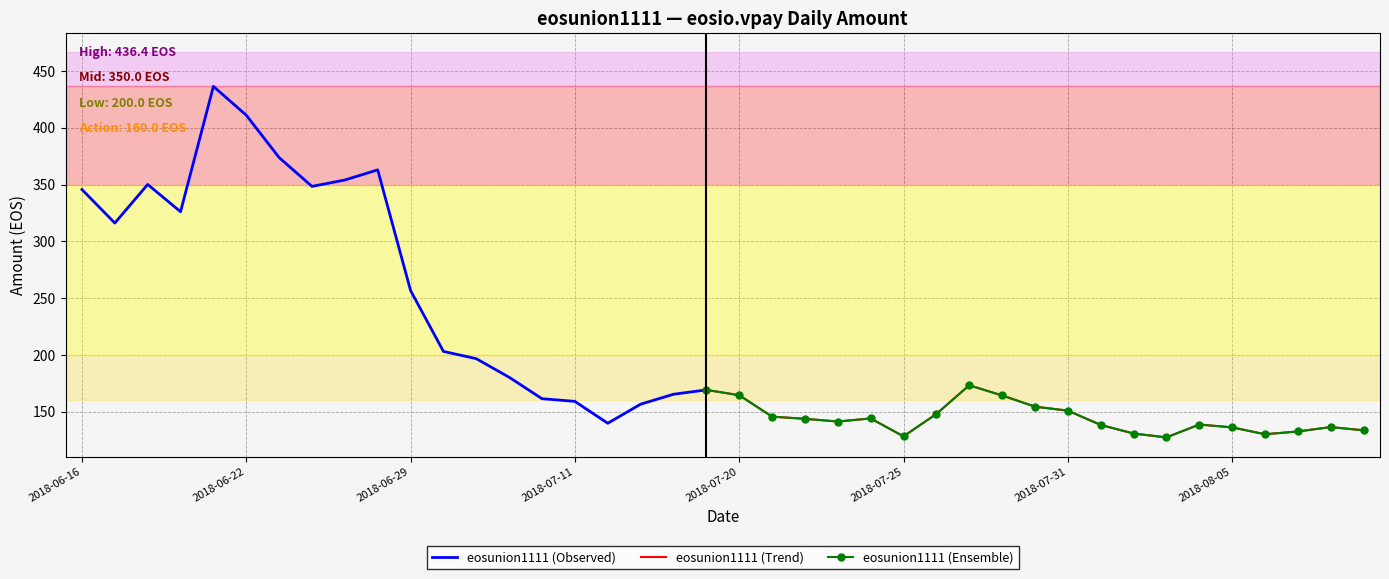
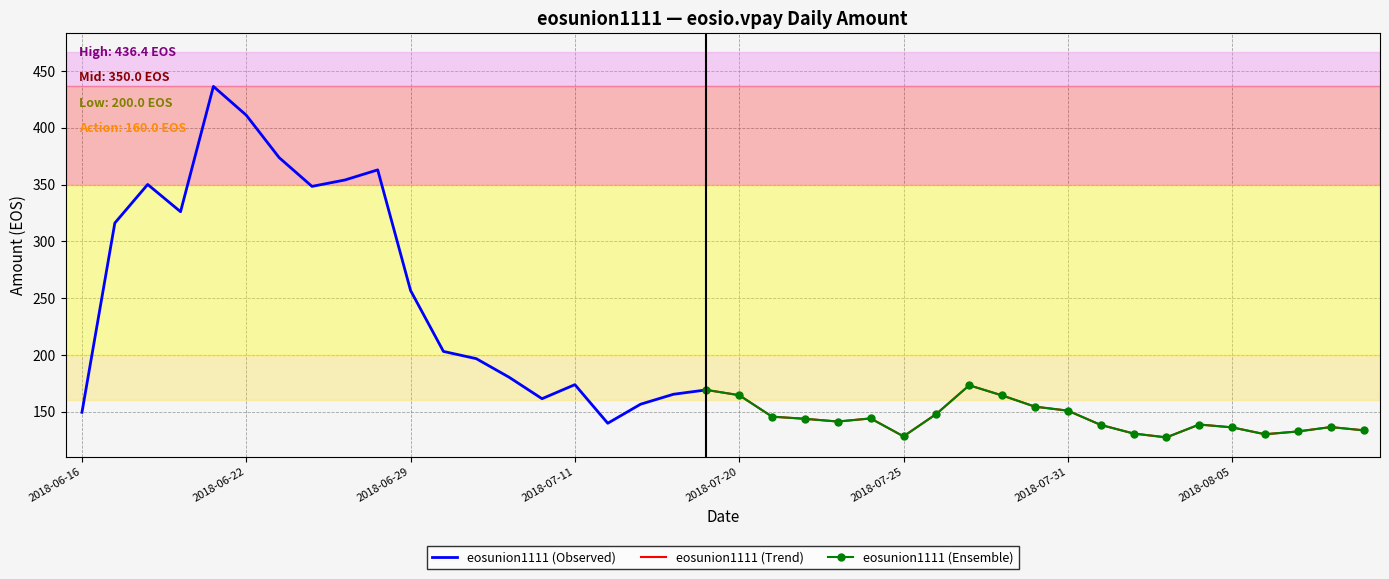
  {
    "eosunion1111 (Observed)": {
-     "2018-06-16": 346,
+     "2018-06-16": 149,
      "2018-06-22": 411,
      "2018-06-29": 257,
-     "2018-07-11": 159
+     "2018-07-11": 174
    },
    "eosunion1111 (Ensemble)": {
      "2018-07-20": 164,
      "2018-07-25": 128,
      "2018-07-31": 151,
      "2018-08-05": 136
    }
  }
